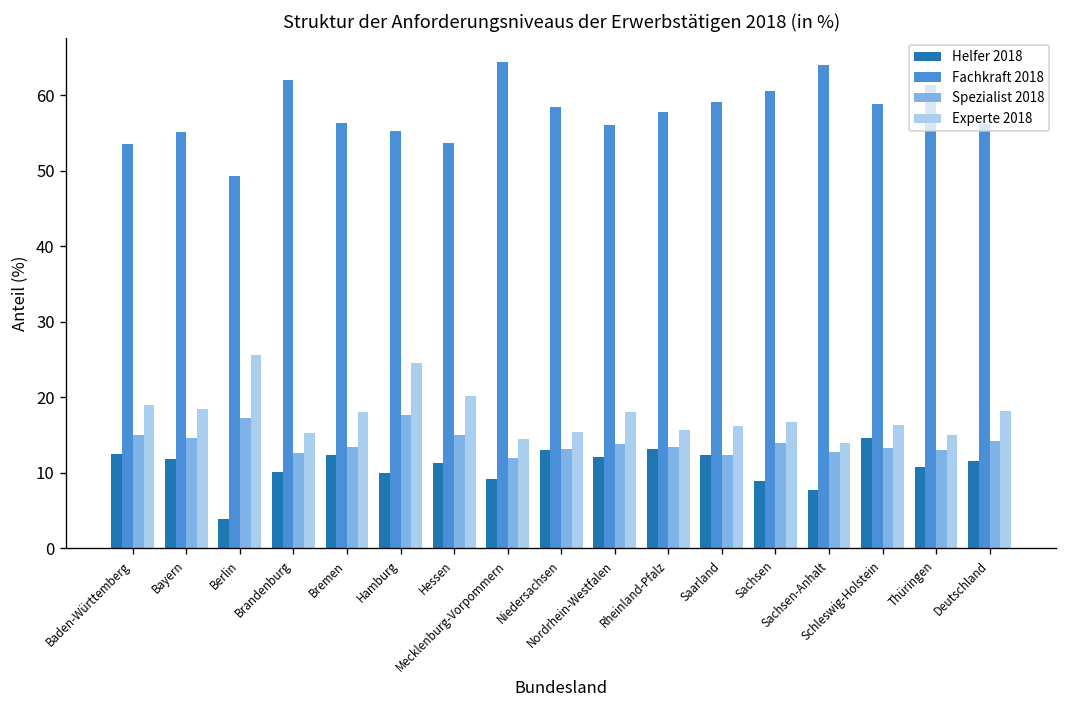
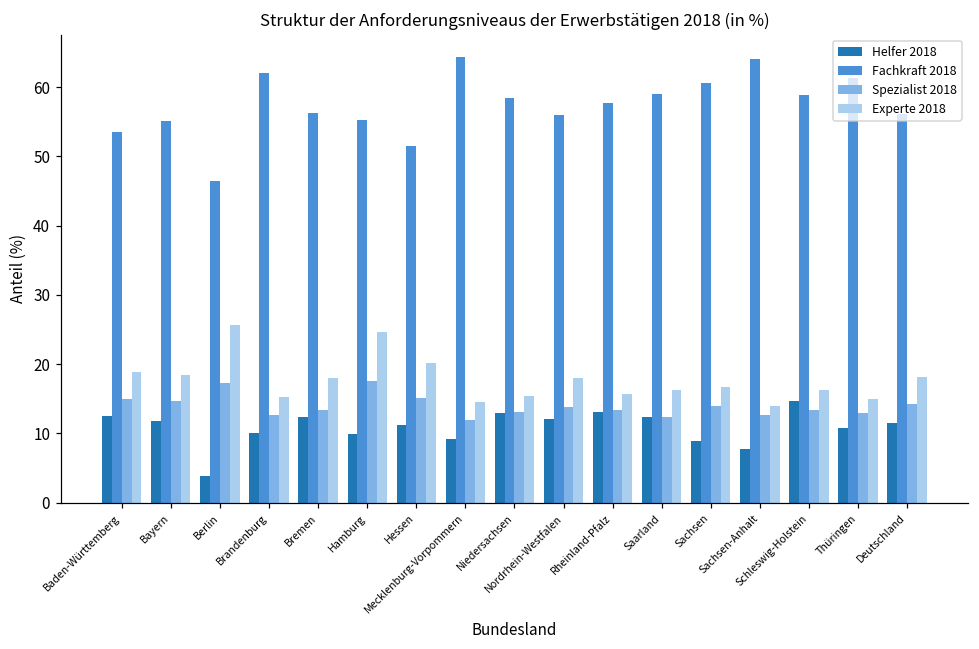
  {
    "Helfer 2018": {
      "Baden-Württemberg": 13,
      "Bayern": 12,
      "Berlin": 4,
      "Brandenburg": 10,
      "Bremen": 12,
      "Hamburg": 10,
      "Hessen": 11,
      "Mecklenburg-Vorpommern": 9,
      "Niedersachsen": 13,
      "Nordrhein-Westfalen": 12,
      "Rheinland-Pfalz": 13,
      "Saarland": 12,
      "Sachsen": 9,
      "Sachsen-Anhalt": 8,
      "Schleswig-Holstein": 15,
      "Thüringen": 11,
      "Deutschland": 11
    },
    "Fachkraft 2018": {
      "Baden-Württemberg": 54,
      "Bayern": 55,
-     "Berlin": 49,
+     "Berlin": 46,
      "Brandenburg": 62,
      "Bremen": 56,
      "Hamburg": 55,
-     "Hessen": 54,
+     "Hessen": 51,
      "Mecklenburg-Vorpommern": 64,
      "Niedersachsen": 58,
      "Nordrhein-Westfalen": 56,
      "Rheinland-Pfalz": 58,
      "Saarland": 59,
      "Sachsen": 61,
      "Sachsen-Anhalt": 64,
      "Schleswig-Holstein": 59,
      "Deutschland": 56
    }
  }
